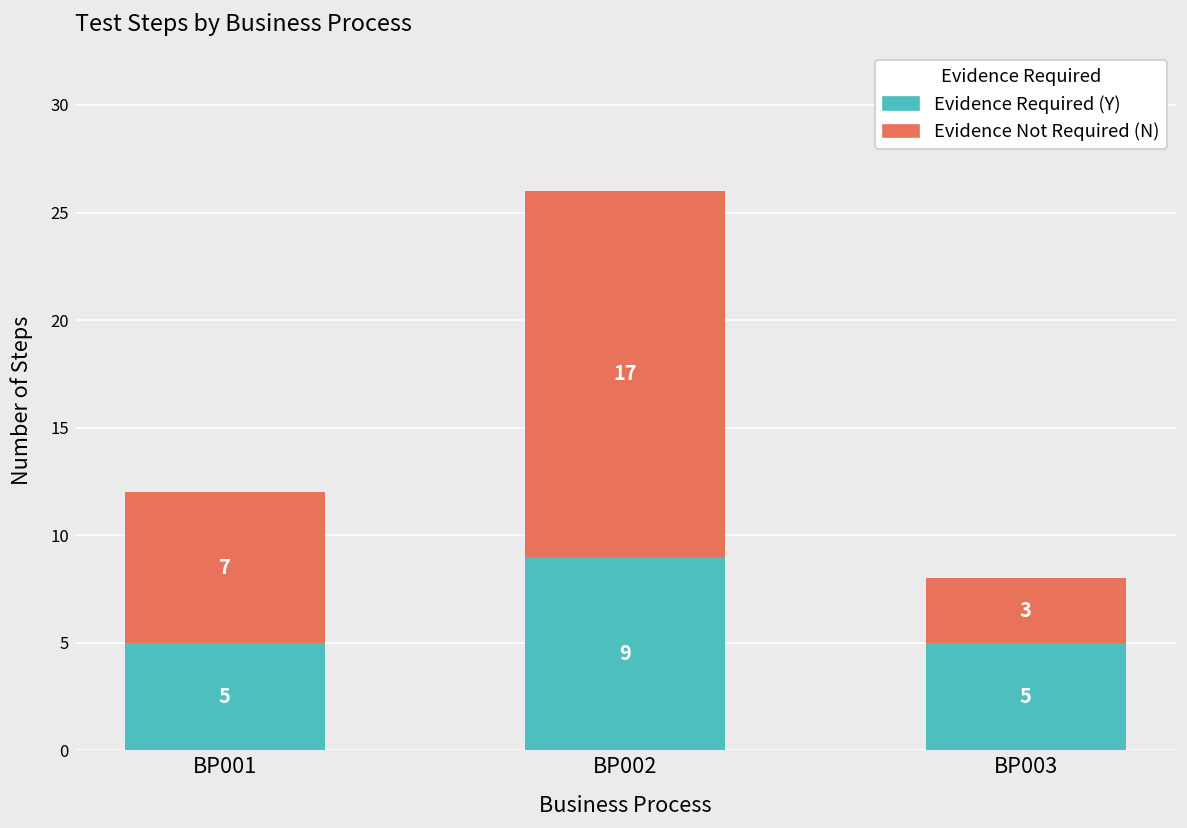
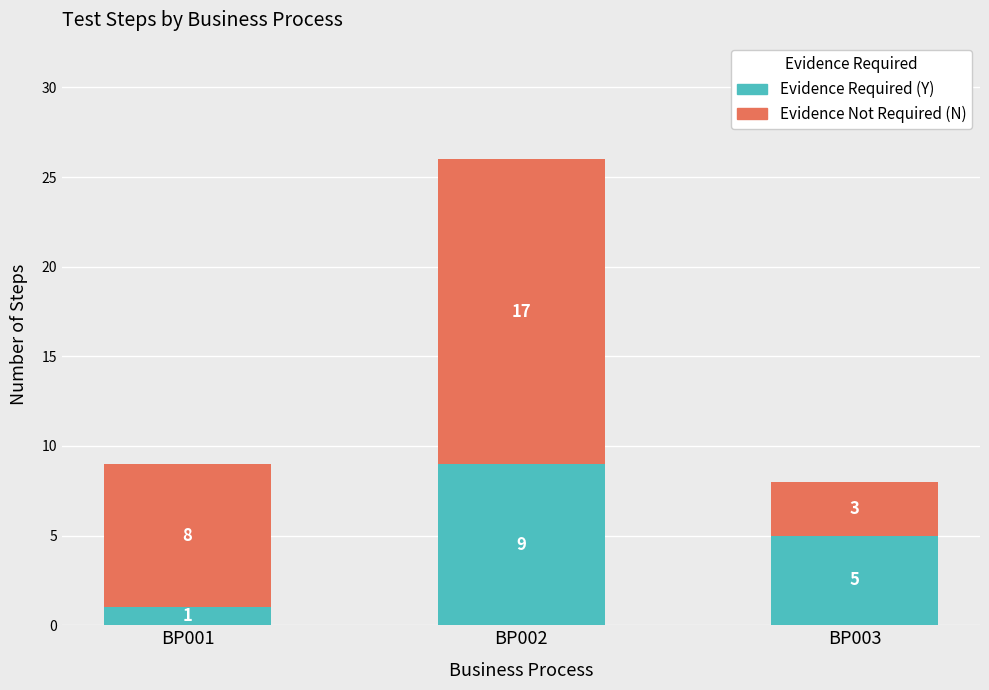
  {
    "Evidence Required (Y)": {
-     "BP001": 5,
+     "BP001": 1,
      "BP002": 9,
      "BP003": 5
    },
    "Evidence Not Required (N)": {
-     "BP001": 7,
+     "BP001": 8,
      "BP002": 17,
      "BP003": 3
    }
  }
